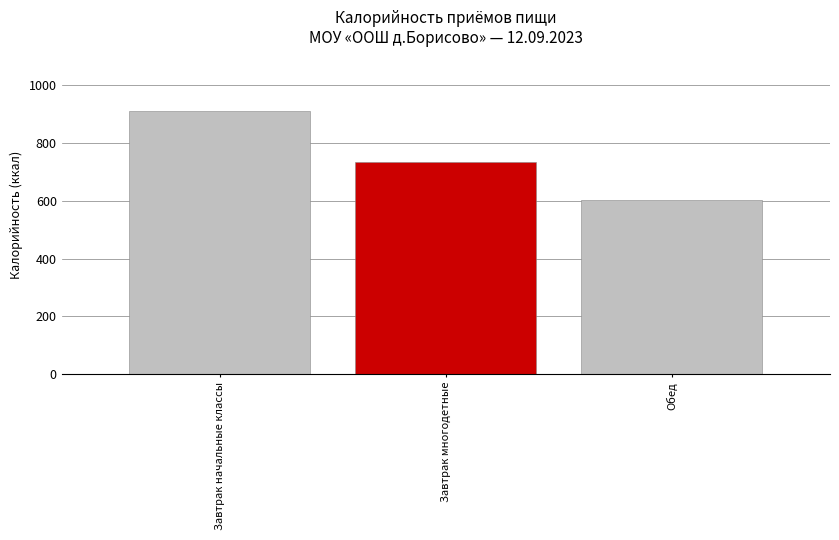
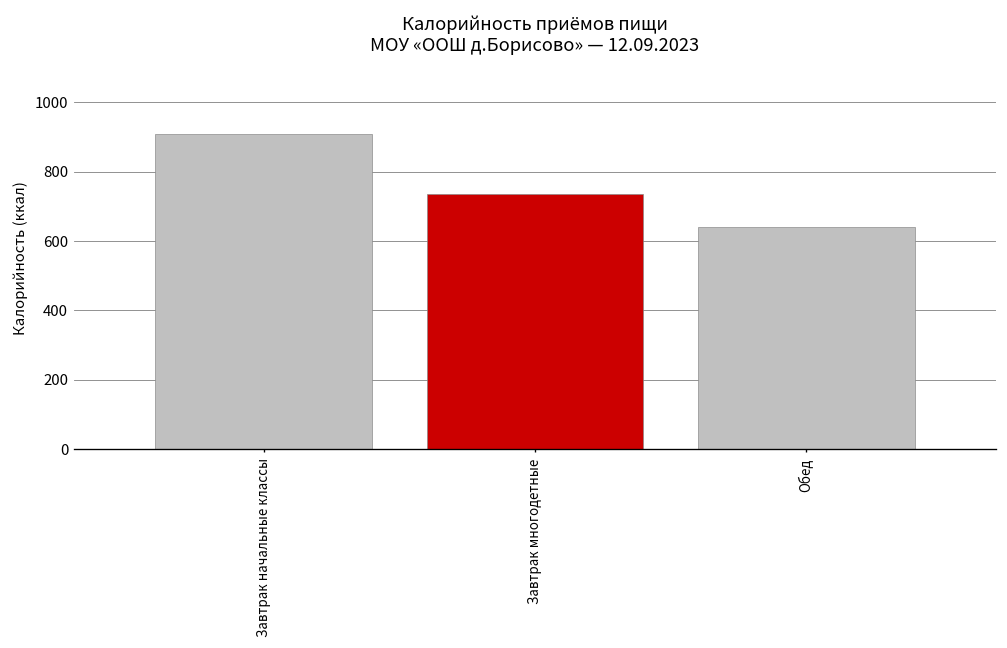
  {
    "Завтрак начальные классы": 910,
    "Завтрак многодетные": 740,
-   "Обед": 600
+   "Обед": 640
  }
